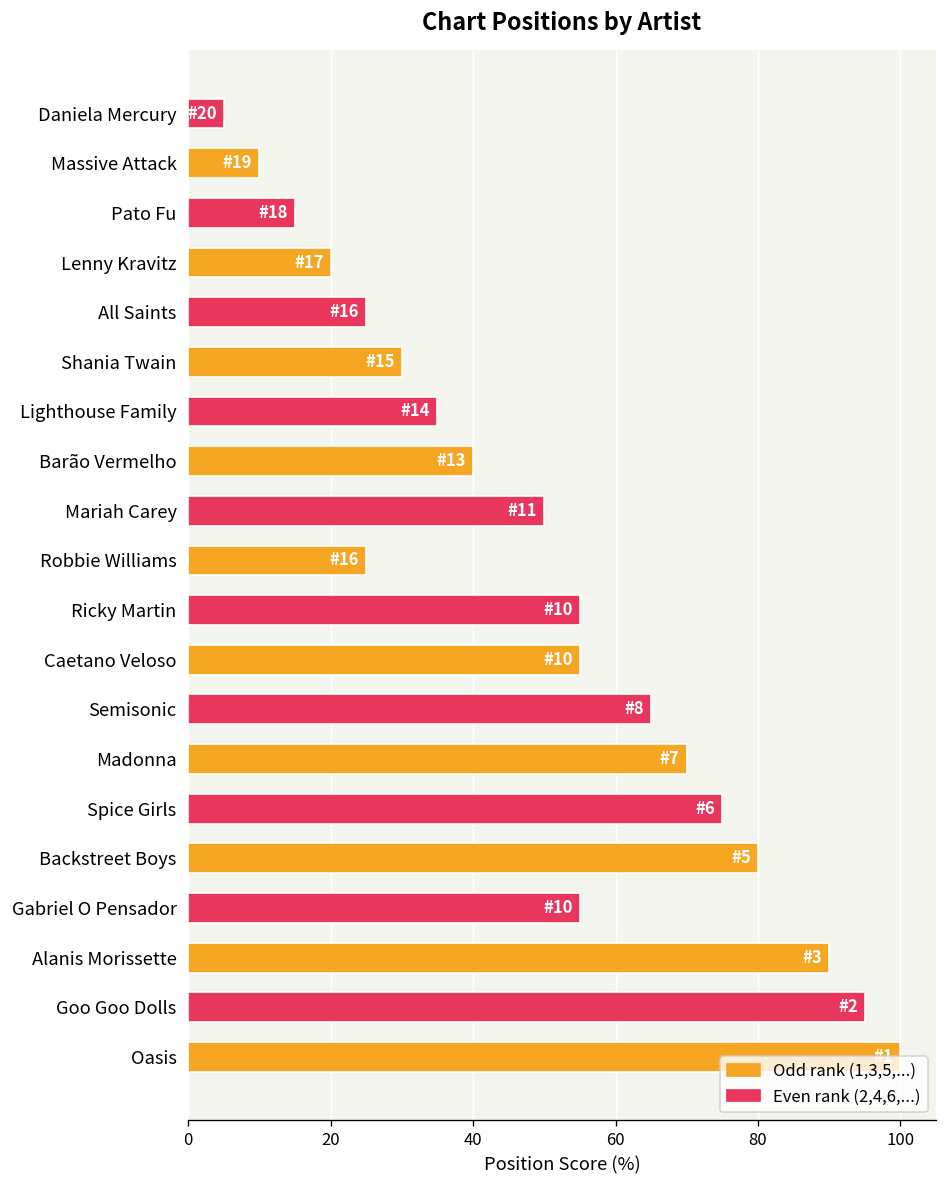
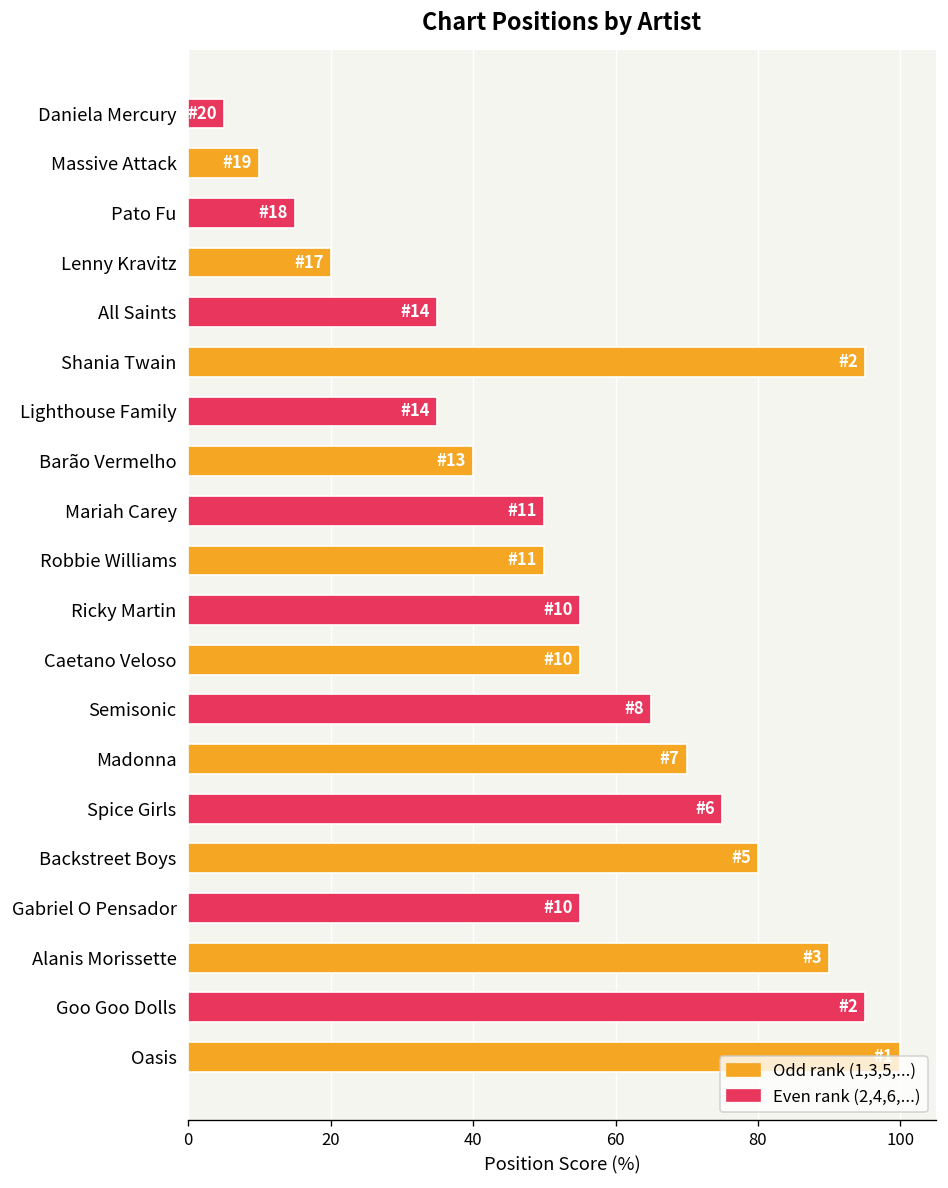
  {
-   "All Saints": 16,
-   "Shania Twain": 15,
-   "Robbie Williams": 16
+   "All Saints": 14,
+   "Shania Twain": 2,
+   "Robbie Williams": 11
  }
